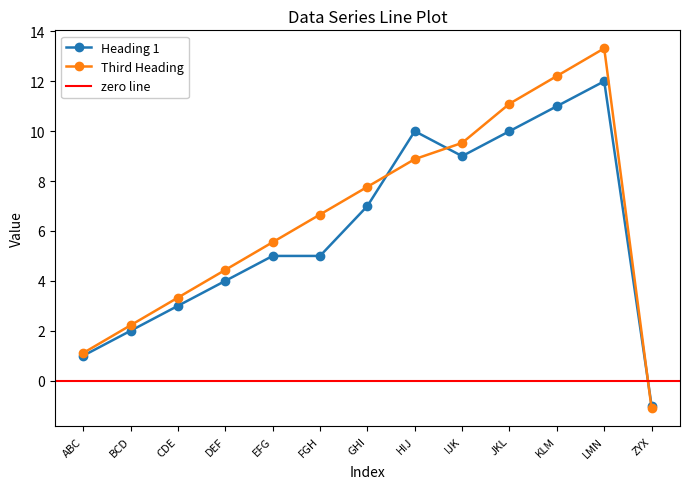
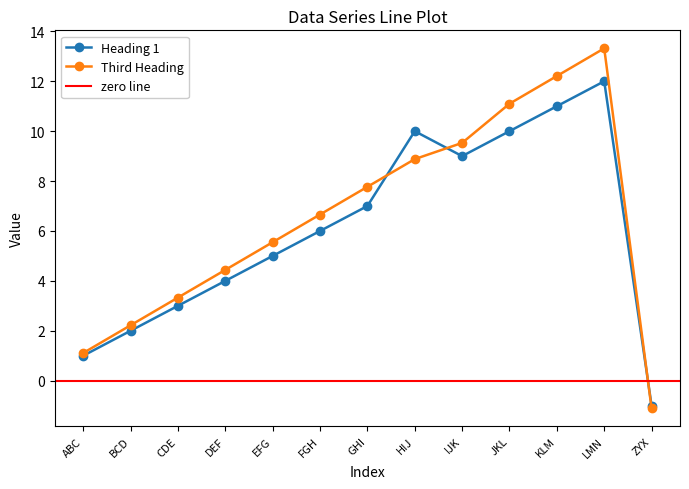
  {
    "Heading 1": {
      "ABC": 1,
      "BCD": 2,
      "CDE": 3,
      "DEF": 4,
      "EFG": 5,
-     "FGH": 5,
+     "FGH": 6,
      "GHI": 7,
      "HIJ": 10,
      "IJK": 9,
      "JKL": 10,
      "KLM": 11,
      "LMN": 12,
      "ZYX": -1
    },
    "Third Heading": {
      "ABC": 1.1,
      "BCD": 2.2,
      "CDE": 3.3,
      "DEF": 4.4,
      "EFG": 5.6,
      "FGH": 6.7,
      "GHI": 7.8,
      "HIJ": 8.9,
      "IJK": 9.5,
      "JKL": 11,
      "KLM": 12.2,
      "LMN": 13.3,
      "ZYX": -1.1
    }
  }
